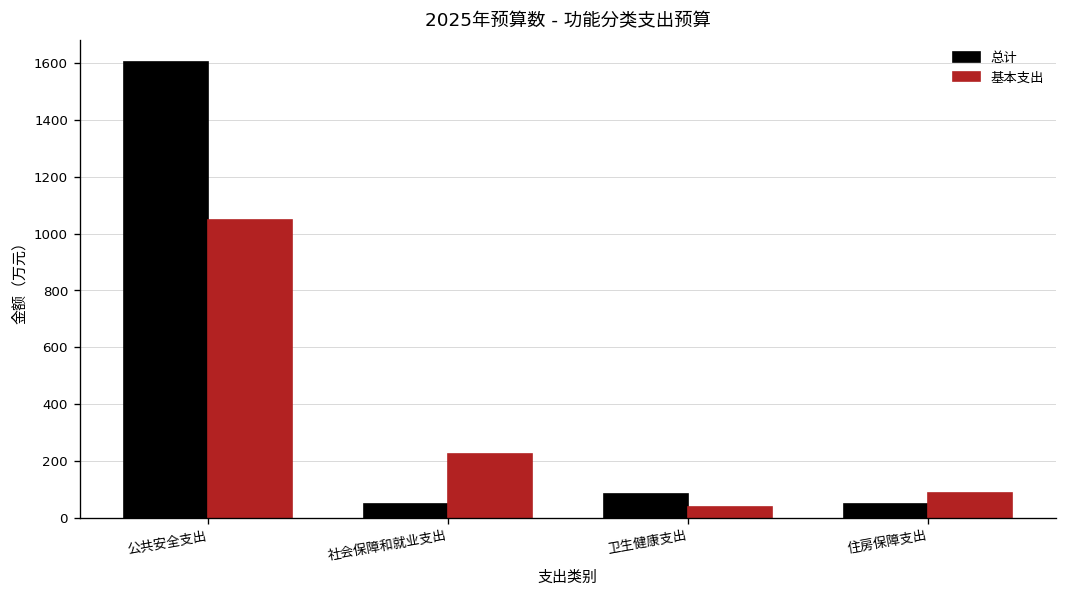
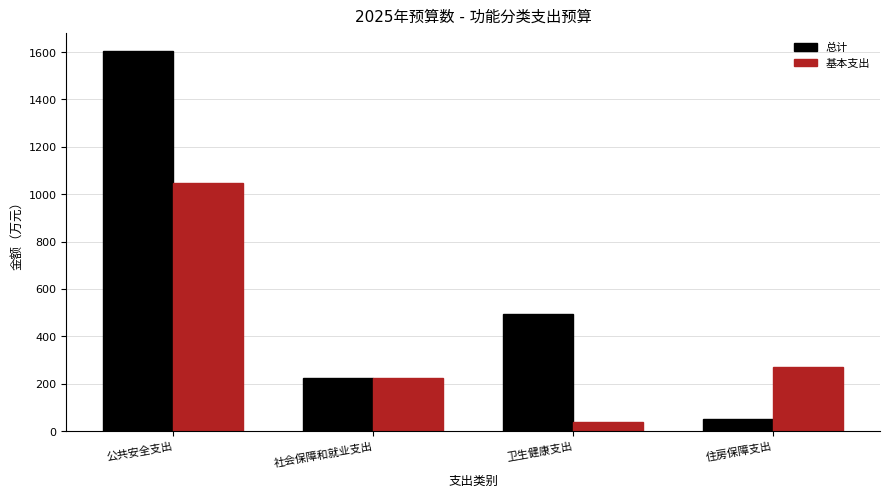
  {
    "总计": {
      "公共安全支出": 1600,
-     "社会保障和就业支出": 50,
-     "卫生健康支出": 80,
+     "社会保障和就业支出": 230,
+     "卫生健康支出": 500,
      "住房保障支出": 50
    },
    "基本支出": {
      "公共安全支出": 1050,
      "社会保障和就业支出": 220,
      "卫生健康支出": 40,
-     "住房保障支出": 90
+     "住房保障支出": 270
    }
  }
